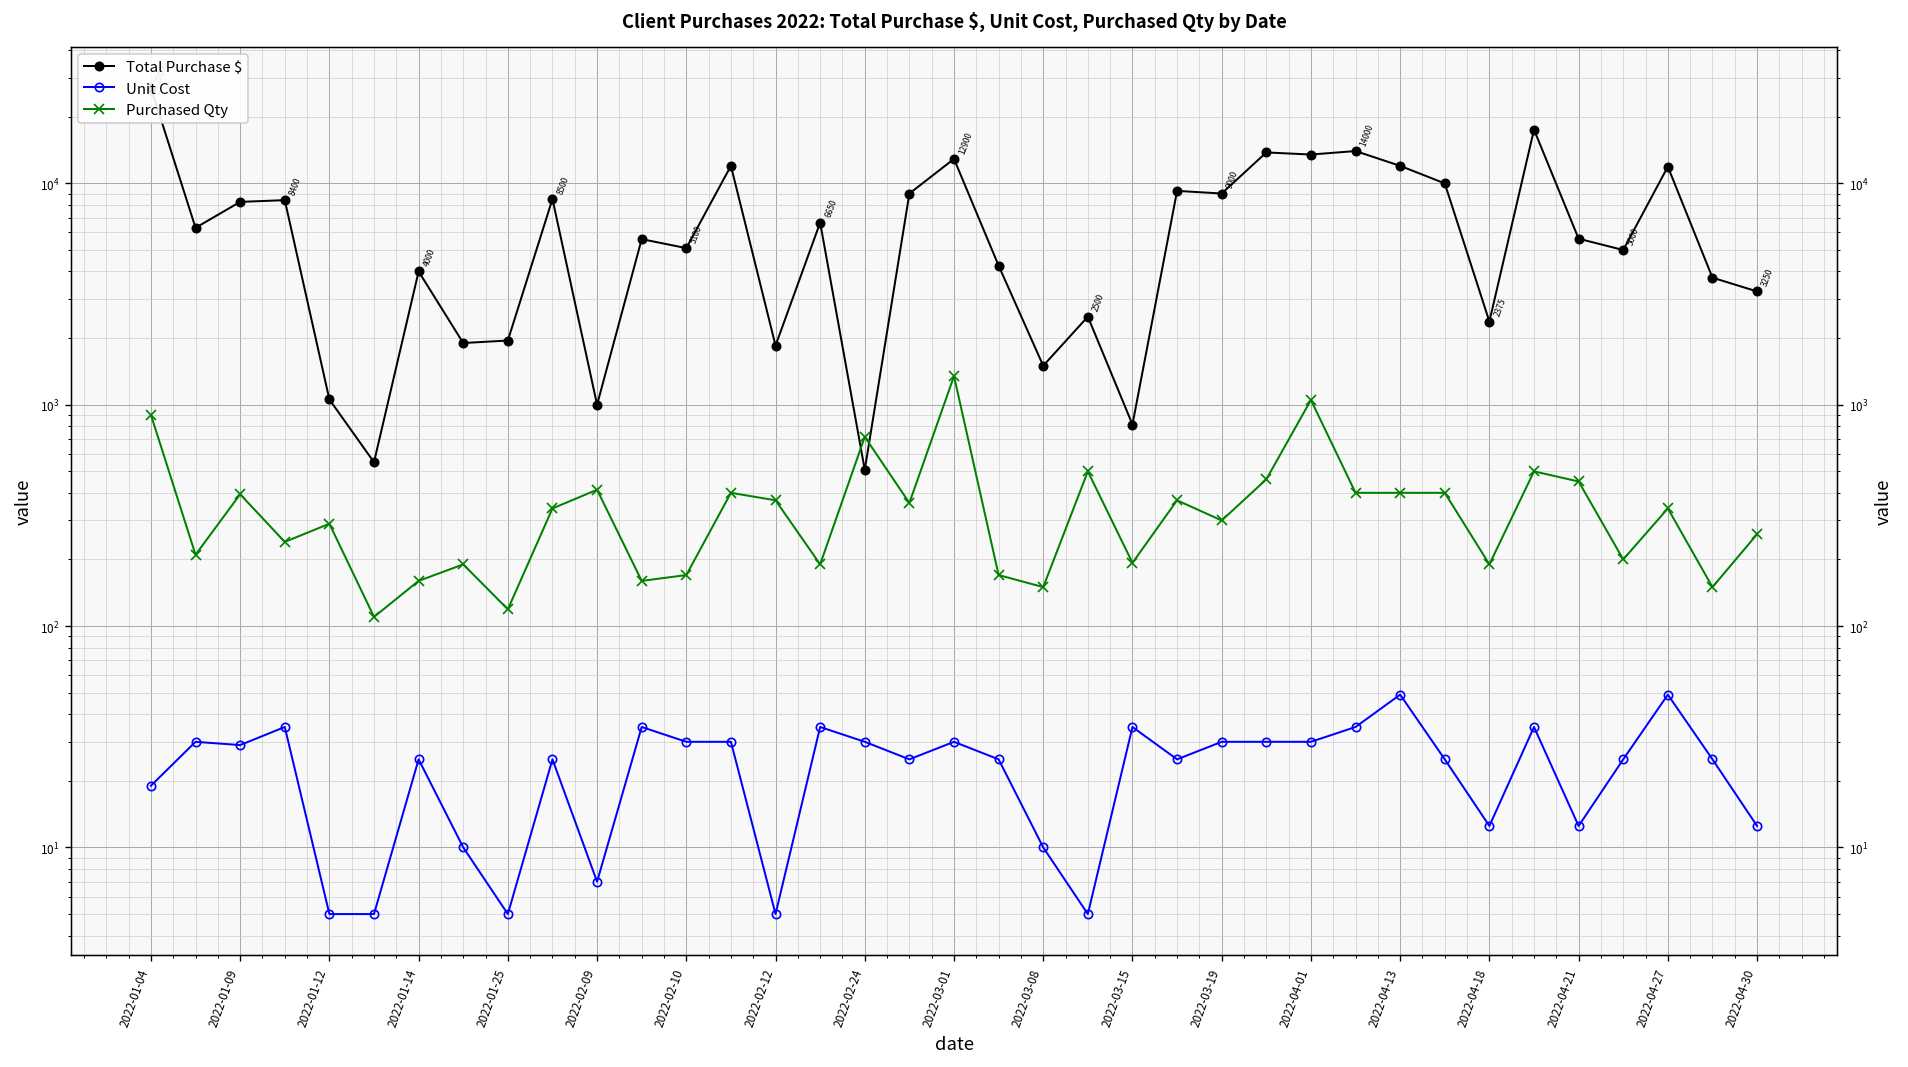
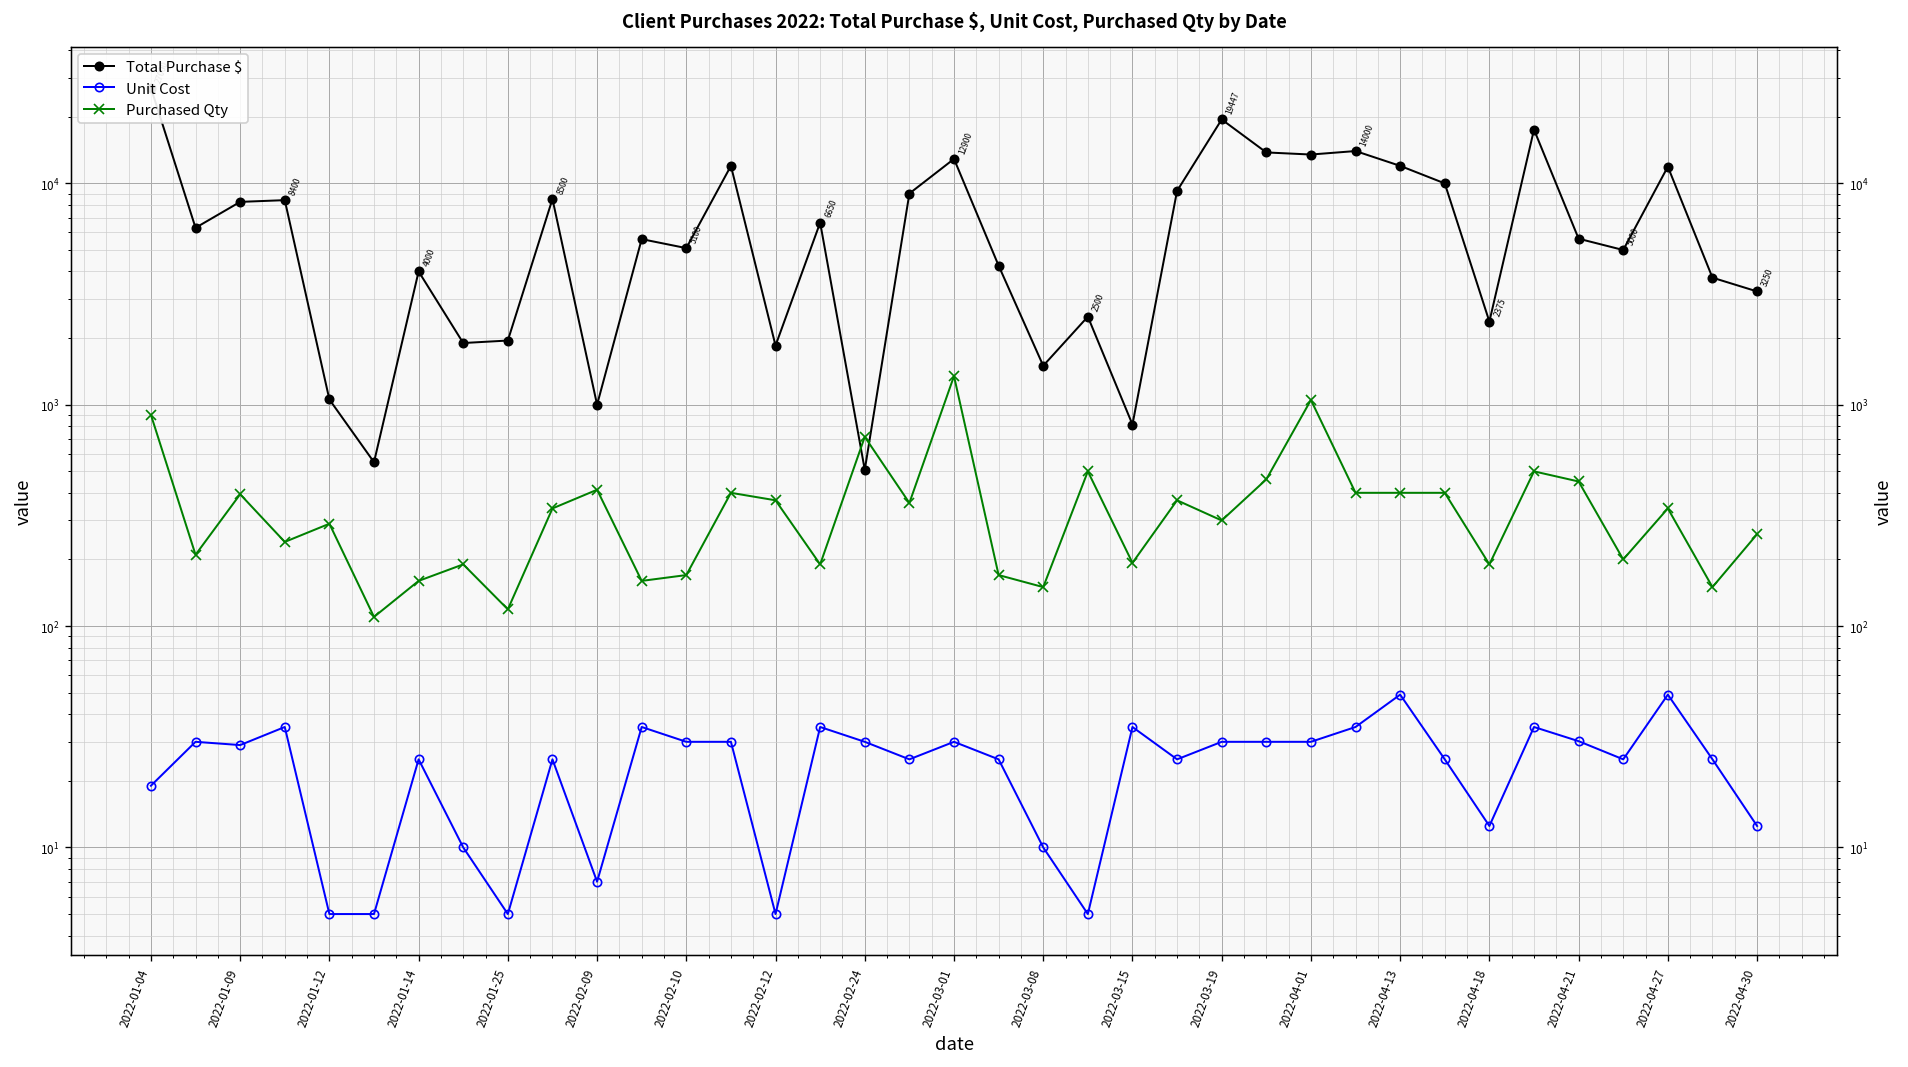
  {
    "Total Purchase $": {
      "2022-03-01": 12900,
-     "2022-03-19": 9000,
+     "2022-03-19": 19447,
      "2022-04-18": 2375
    },
    "Unit Cost": {
      "2022-01-04": 19,
      "2022-01-09": 29,
      "2022-01-12": 5,
      "2022-01-25": 5,
      "2022-02-09": 7,
      "2022-02-12": 5,
      "2022-02-24": 30,
      "2022-03-01": 30,
      "2022-03-15": 35,
      "2022-03-19": 30,
      "2022-04-01": 30,
      "2022-04-13": 49,
      "2022-04-18": 13,
-     "2022-04-21": 13,
+     "2022-04-21": 30,
      "2022-04-27": 49
    },
    "Purchased Qty": {
      "2022-01-04": 900,
      "2022-01-09": 390,
      "2022-01-12": 290,
      "2022-01-25": 120,
      "2022-02-09": 410,
      "2022-02-12": 370,
      "2022-02-24": 720,
      "2022-03-01": 1300,
      "2022-03-15": 190,
      "2022-03-19": 300,
      "2022-04-01": 1100,
      "2022-04-13": 400,
      "2022-04-18": 190,
      "2022-04-21": 450,
      "2022-04-27": 340
    }
  }
